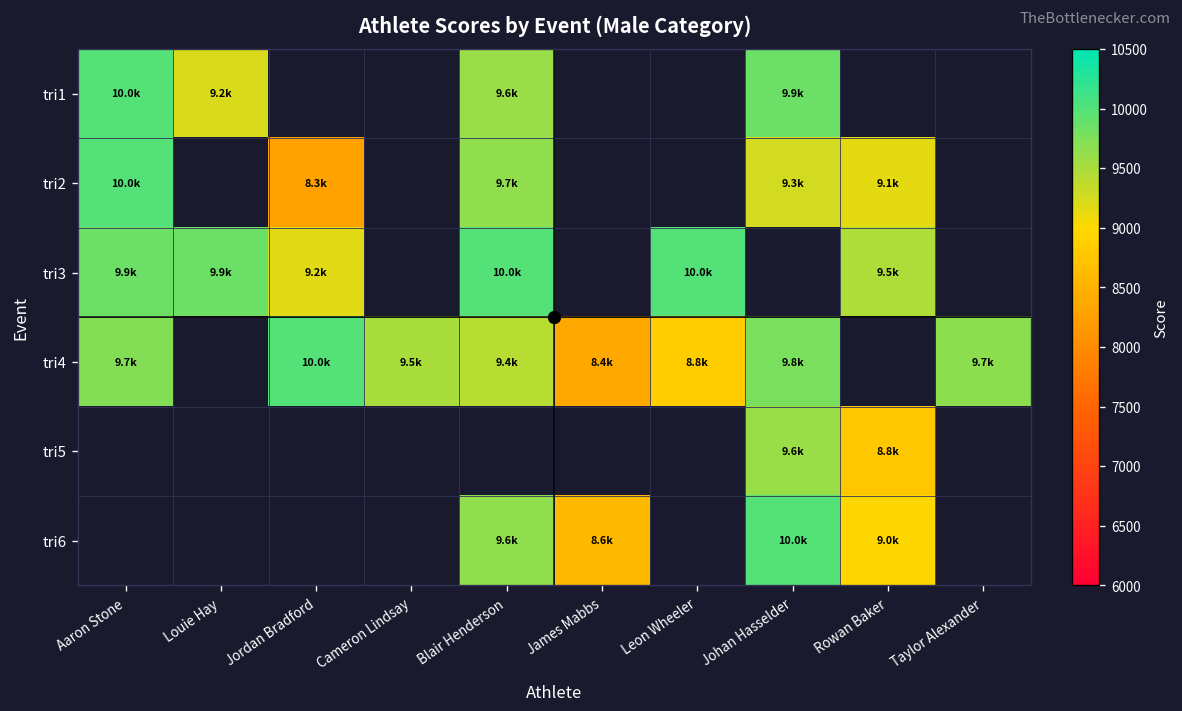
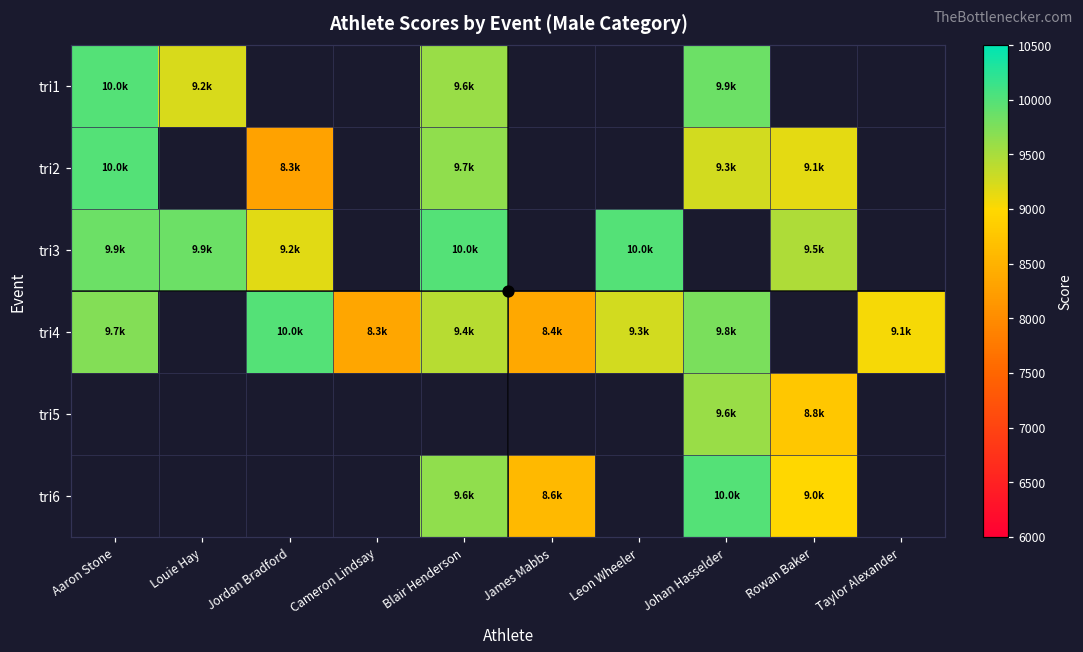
  {
    "tri1": {
      "Aaron Stone": "10.0k",
      "Louie Hay": "9.2k",
      "Blair Henderson": "9.6k",
      "Johan Hasselder": "9.9k"
    },
    "tri2": {
      "Aaron Stone": "10.0k",
      "Jordan Bradford": "8.3k",
      "Blair Henderson": "9.7k",
      "Johan Hasselder": "9.3k",
      "Rowan Baker": "9.1k"
    },
    "tri3": {
      "Aaron Stone": "9.9k",
      "Louie Hay": "9.9k",
      "Jordan Bradford": "9.2k",
      "Blair Henderson": "10.0k",
      "Leon Wheeler": "10.0k",
      "Rowan Baker": "9.5k"
    },
    "tri4": {
      "Aaron Stone": "9.7k",
      "Jordan Bradford": "10.0k",
-     "Cameron Lindsay": "9.5k",
+     "Cameron Lindsay": "8.3k",
      "Blair Henderson": "9.4k",
      "James Mabbs": "8.4k",
-     "Leon Wheeler": "8.8k",
+     "Leon Wheeler": "9.3k",
      "Johan Hasselder": "9.8k",
-     "Taylor Alexander": "9.7k"
+     "Taylor Alexander": "9.1k"
    },
    "tri5": {
      "Johan Hasselder": "9.6k",
      "Rowan Baker": "8.8k"
    },
    "tri6": {
      "Blair Henderson": "9.6k",
      "James Mabbs": "8.6k",
      "Johan Hasselder": "10.0k",
      "Rowan Baker": "9.0k"
    }
  }
